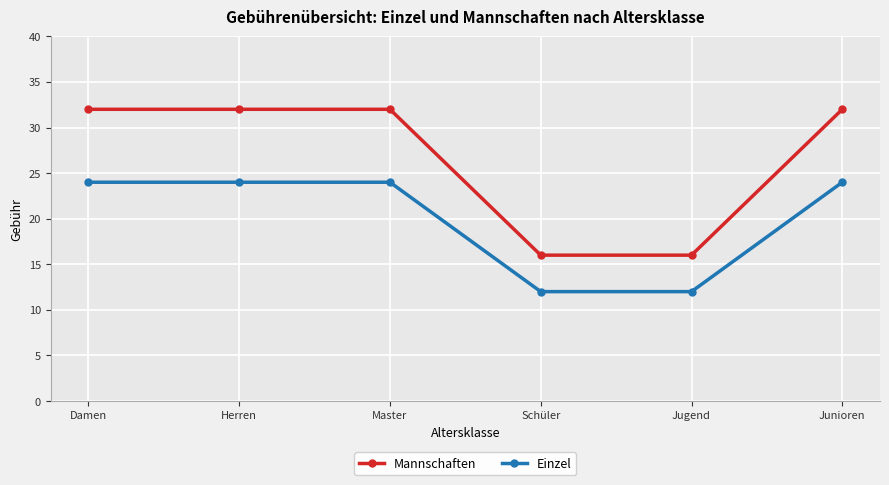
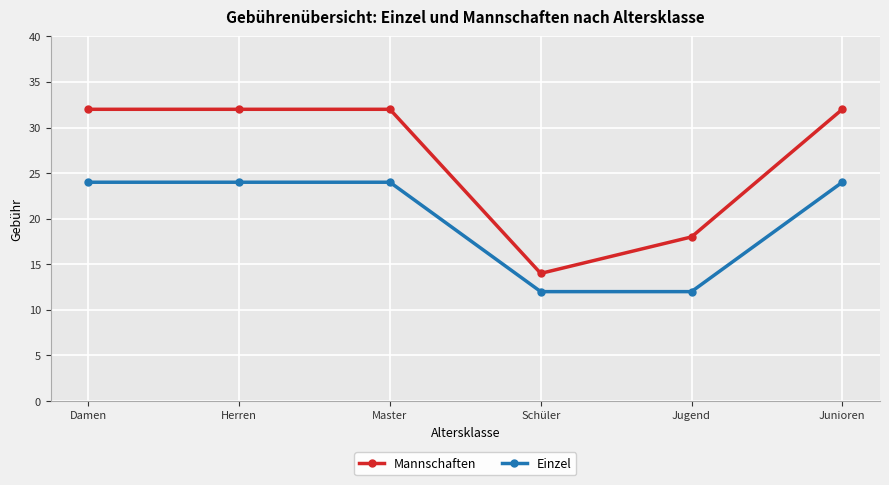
  {
    "Mannschaften": {
      "Damen": 32,
      "Herren": 32,
      "Master": 32,
-     "Schüler": 16,
-     "Jugend": 16,
+     "Schüler": 14,
+     "Jugend": 18,
      "Junioren": 32
    },
    "Einzel": {
      "Damen": 24,
      "Herren": 24,
      "Master": 24,
      "Schüler": 12,
      "Jugend": 12,
      "Junioren": 24
    }
  }
